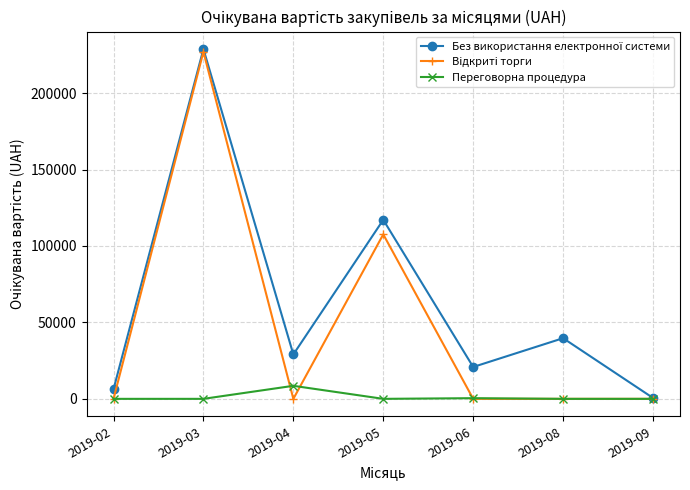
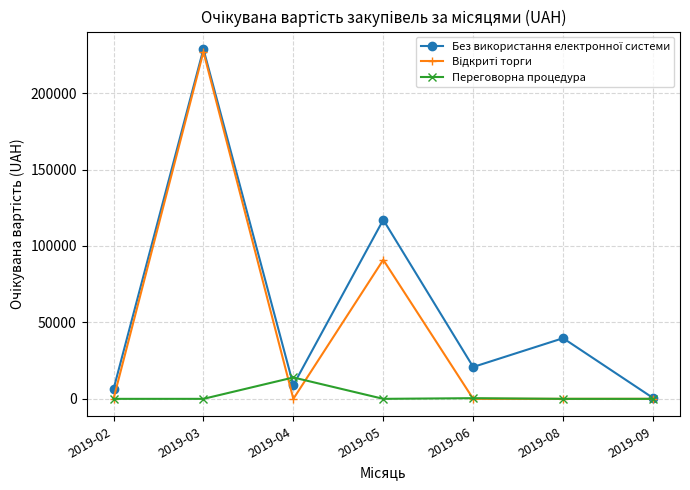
  {
    "Без використання електронної системи": {
      "2019-02": 6000,
      "2019-03": 229000,
-     "2019-04": 29000,
+     "2019-04": 9000,
      "2019-05": 117000,
      "2019-06": 21000,
      "2019-08": 40000
    },
    "Відкриті торги": {
      "2019-03": 227000,
      "2019-04": 0,
-     "2019-05": 108000
+     "2019-05": 91000
    },
    "Переговорна процедура": {
      "2019-03": 0,
-     "2019-04": 9000,
+     "2019-04": 14000,
      "2019-05": 0
    }
  }
